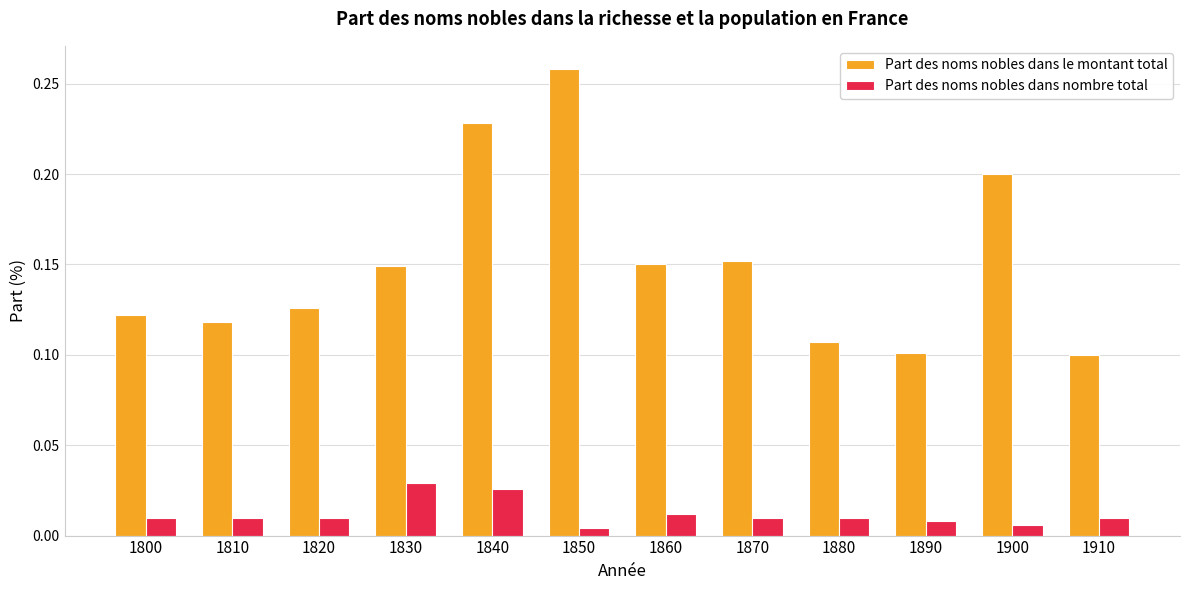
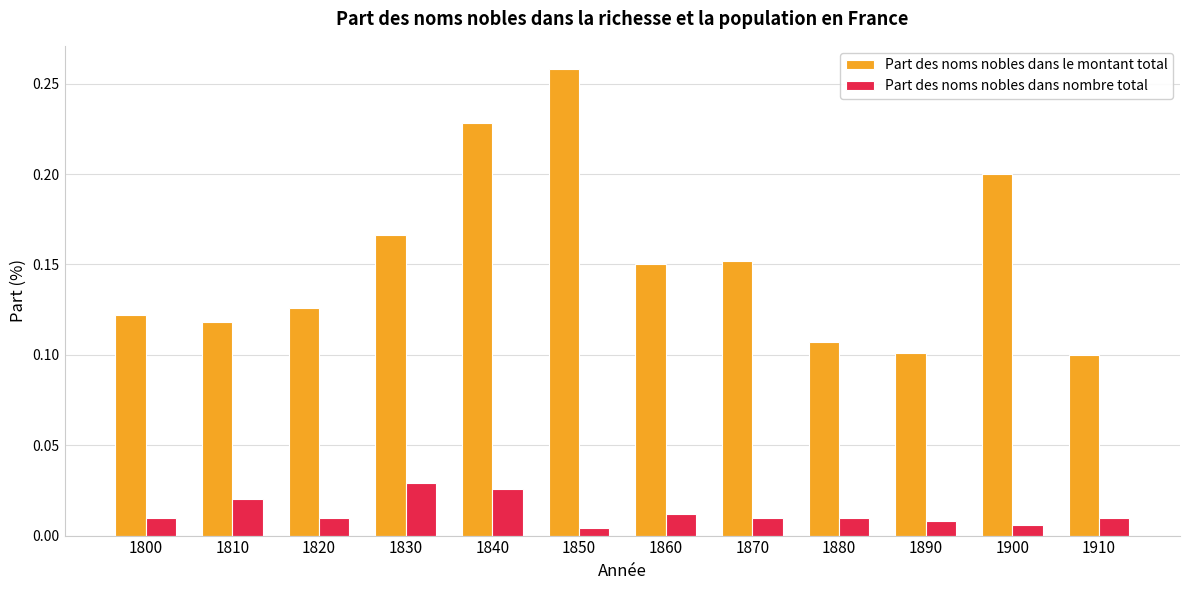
  {
    "Part des noms nobles dans le montant total": {
      "1800": 0.122,
      "1810": 0.118,
      "1820": 0.126,
-     "1830": 0.149,
+     "1830": 0.166,
      "1840": 0.228,
      "1850": 0.258,
      "1860": 0.150,
      "1870": 0.152,
      "1880": 0.107,
      "1890": 0.101,
      "1900": 0.200,
      "1910": 0.100
    },
    "Part des noms nobles dans nombre total": {
      "1800": 0.01,
-     "1810": 0.01,
+     "1810": 0.02,
      "1820": 0.01,
      "1830": 0.03,
      "1840": 0.026,
      "1850": 0.004,
      "1860": 0.012,
      "1870": 0.01,
      "1880": 0.01,
      "1890": 0.008,
      "1900": 0.006,
      "1910": 0.01
    }
  }
